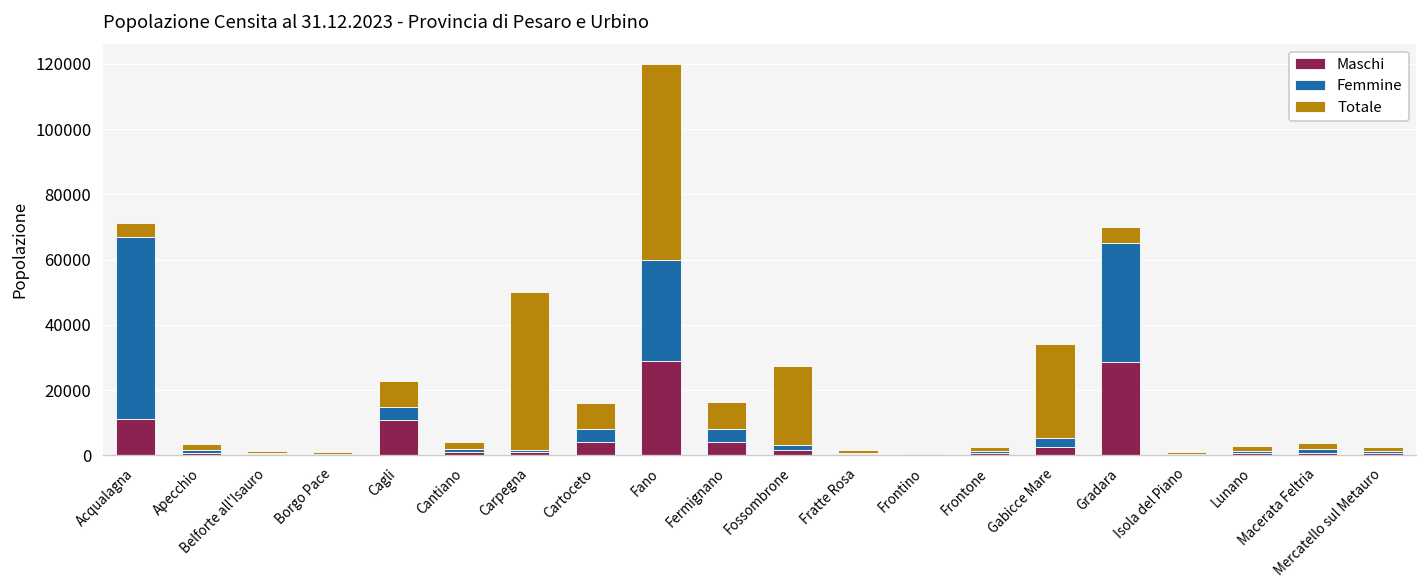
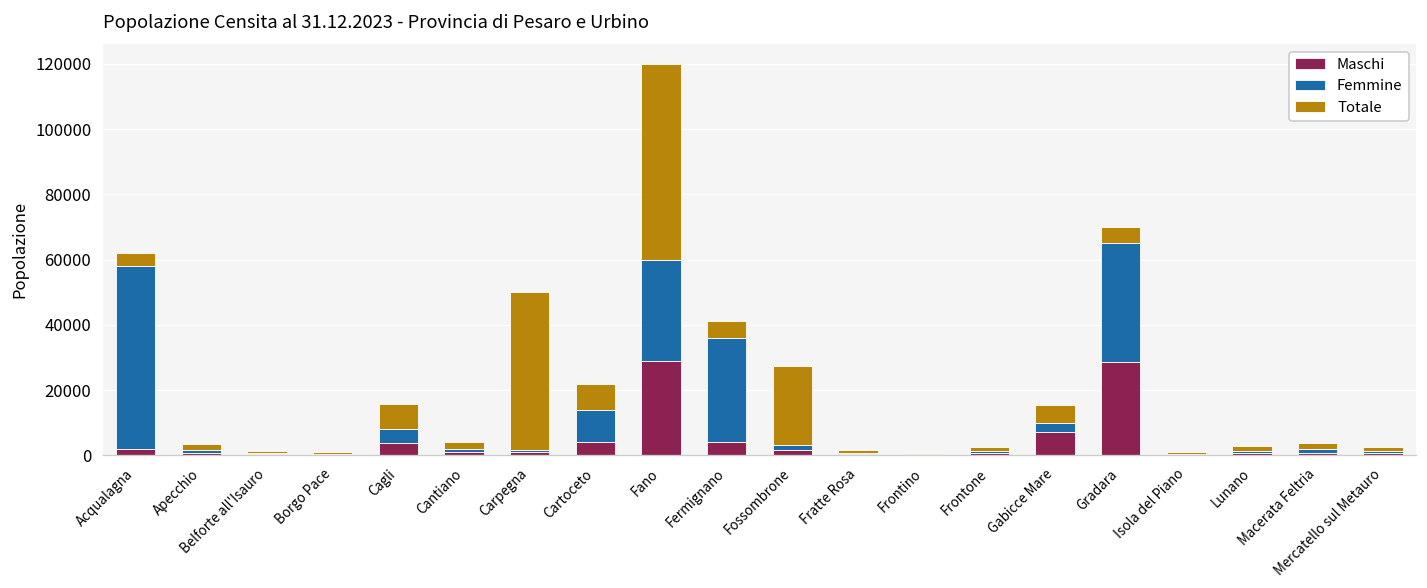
  {
    "Maschi": {
-     "Acqualagna": 11000,
-     "Cagli": 11000,
+     "Acqualagna": 2000,
+     "Cagli": 4000,
      "Cantiano": 1000,
      "Cartoceto": 4000,
      "Fano": 29000,
      "Fermignano": 4000,
      "Fossombrone": 2000,
-     "Gabicce Mare": 3000,
+     "Gabicce Mare": 7000,
      "Gradara": 29000
    },
    "Femmine": {
      "Acqualagna": 56000,
      "Cagli": 4000,
      "Cantiano": 1000,
-     "Cartoceto": 4000,
+     "Cartoceto": 10000,
      "Fano": 31000,
-     "Fermignano": 4000,
+     "Fermignano": 32000,
      "Fossombrone": 2000,
      "Gabicce Mare": 3000,
      "Gradara": 36000,
      "Macerata Feltria": 1000
    },
    "Totale": {
      "Acqualagna": 4000,
      "Apecchio": 2000,
      "Cagli": 8000,
      "Cantiano": 2000,
      "Carpegna": 48000,
      "Cartoceto": 8000,
      "Fano": 60000,
-     "Fermignano": 8000,
+     "Fermignano": 5000,
      "Fossombrone": 24000,
      "Frontone": 1000,
-     "Gabicce Mare": 29000,
+     "Gabicce Mare": 5000,
      "Gradara": 5000,
      "Lunano": 1000,
      "Macerata Feltria": 2000,
      "Mercatello sul Metauro": 1000
    }
  }
